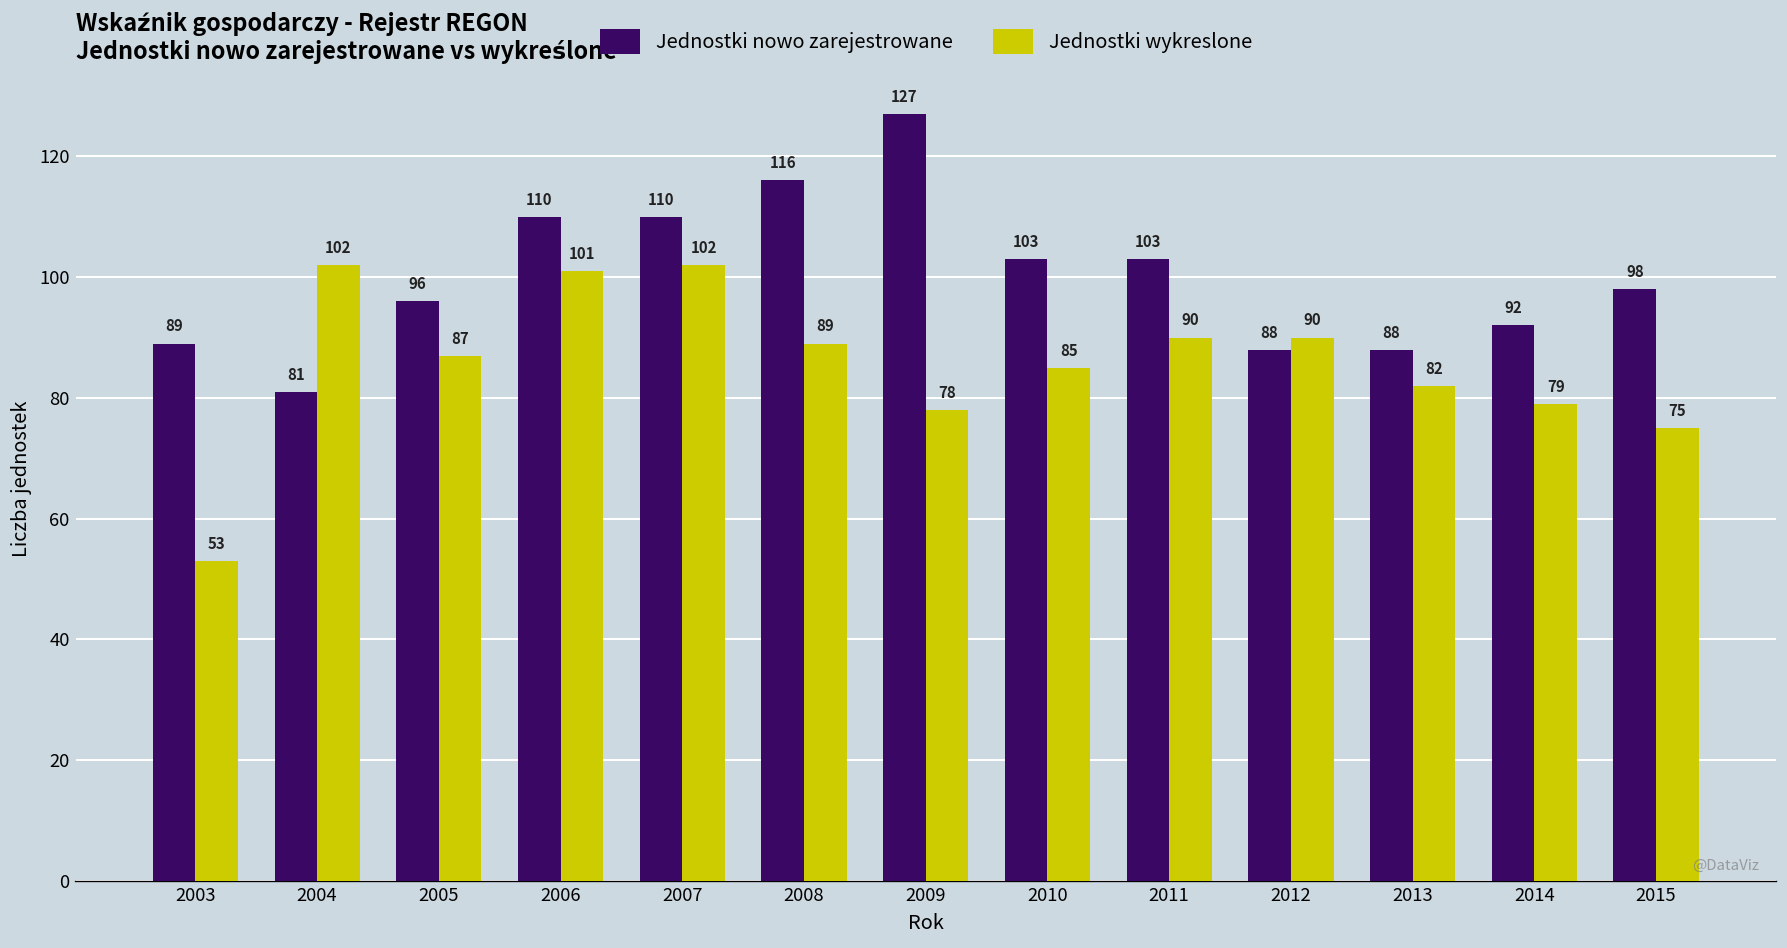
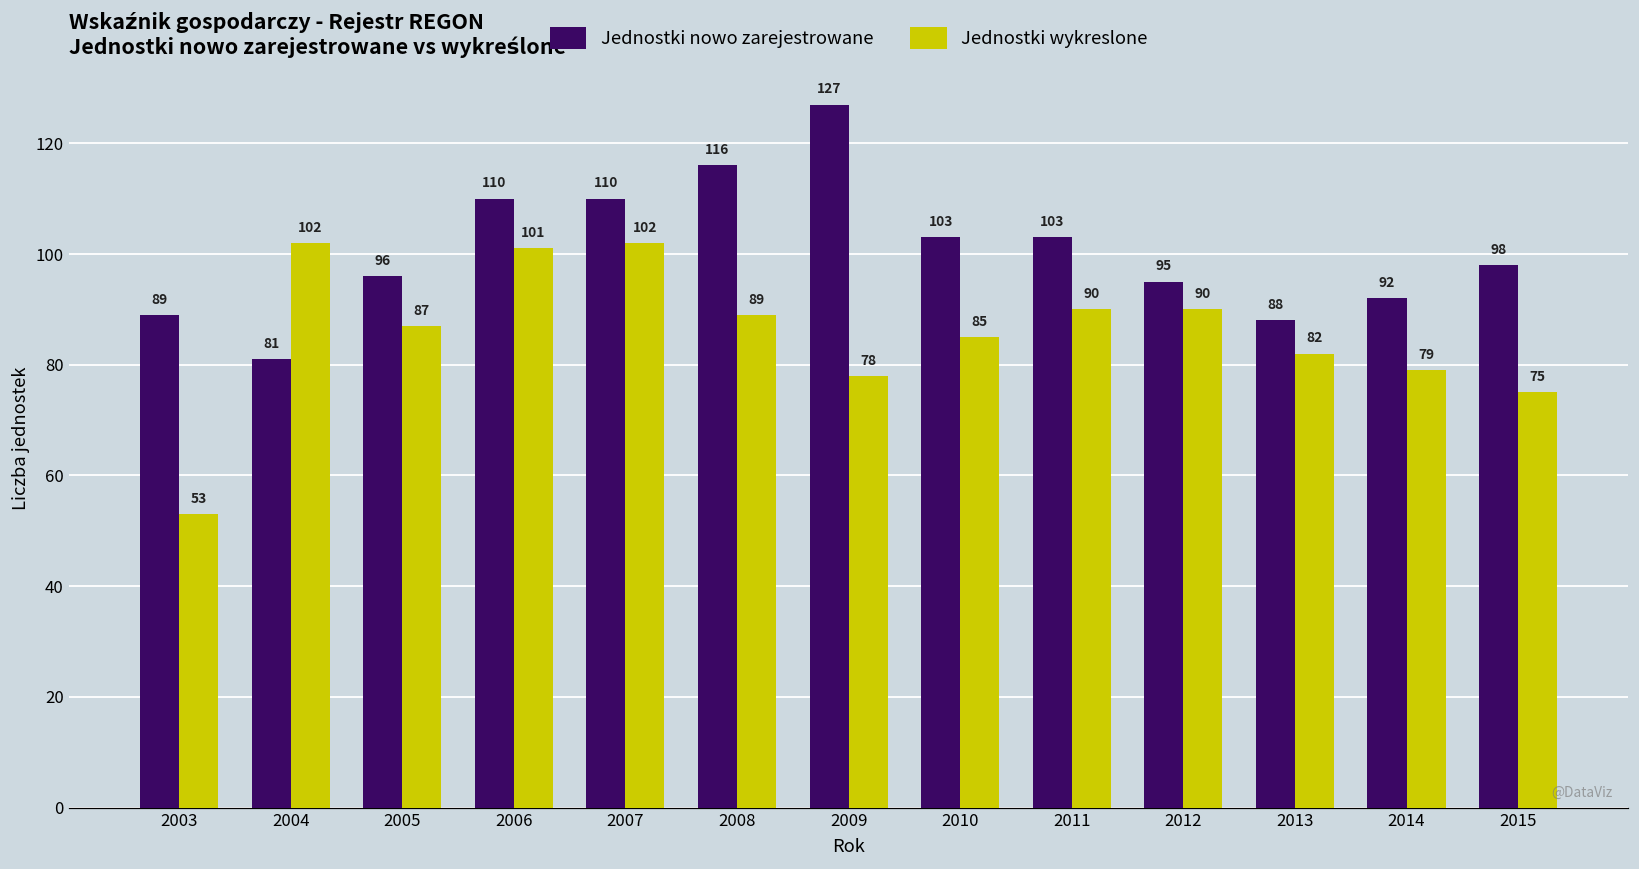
  {
    "Jednostki nowo zarejestrowane": {
      "2003": 89,
      "2004": 81,
      "2005": 96,
      "2006": 110,
      "2007": 110,
      "2008": 116,
      "2009": 127,
      "2010": 103,
      "2011": 103,
-     "2012": 88,
+     "2012": 95,
      "2013": 88,
      "2014": 92,
      "2015": 98
    },
    "Jednostki wykreslone": {
      "2003": 53,
      "2004": 102,
      "2005": 87,
      "2006": 101,
      "2007": 102,
      "2008": 89,
      "2009": 78,
      "2010": 85,
      "2011": 90,
      "2012": 90,
      "2013": 82,
      "2014": 79,
      "2015": 75
    }
  }
